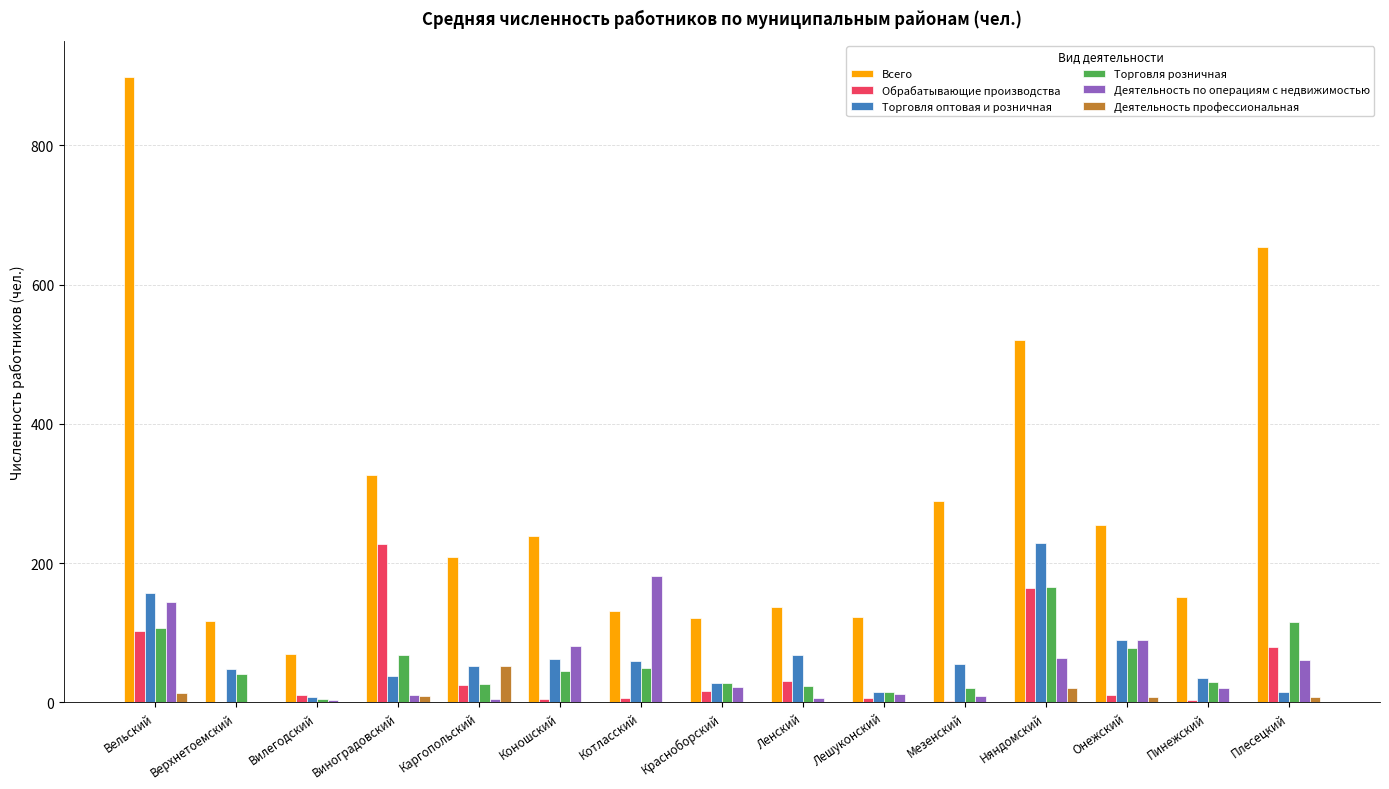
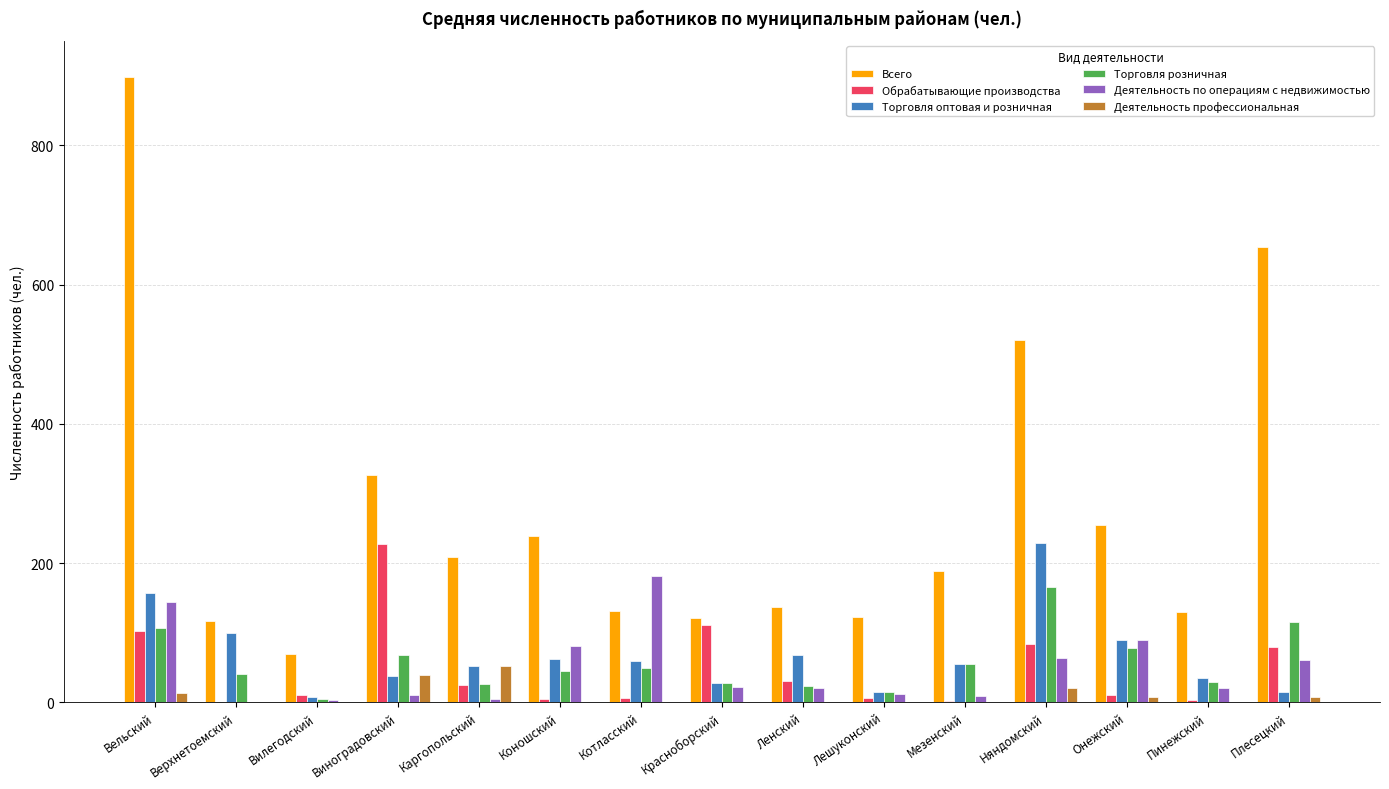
  {
    "Всего": {
      "Вельский": 900,
      "Верхнетоемский": 120,
      "Вилегодский": 70,
      "Виноградовский": 330,
      "Каргопольский": 210,
      "Коношский": 240,
      "Котласский": 130,
      "Красноборский": 120,
      "Ленский": 140,
      "Лешуконский": 120,
-     "Мезенский": 290,
+     "Мезенский": 190,
      "Няндомский": 520,
      "Онежский": 260,
-     "Пинежский": 150,
+     "Пинежский": 130,
      "Плесецкий": 650
    },
    "Обрабатывающие производства": {
      "Вельский": 100,
      "Вилегодский": 10,
      "Виноградовский": 230,
      "Каргопольский": 20,
      "Коношский": 0,
      "Котласский": 10,
-     "Красноборский": 20,
+     "Красноборский": 110,
      "Ленский": 30,
      "Лешуконский": 10,
-     "Няндомский": 160,
+     "Няндомский": 80,
      "Онежский": 10,
      "Плесецкий": 80
    },
    "Торговля оптовая и розничная": {
      "Вельский": 160,
-     "Верхнетоемский": 50,
+     "Верхнетоемский": 100,
      "Вилегодский": 10,
      "Виноградовский": 40,
      "Каргопольский": 50,
      "Коношский": 60,
      "Котласский": 60,
      "Красноборский": 30,
      "Ленский": 70,
      "Лешуконский": 20,
      "Мезенский": 60,
      "Няндомский": 230,
      "Онежский": 90,
      "Пинежский": 40,
      "Плесецкий": 10
    },
    "Торговля розничная": {
      "Вельский": 110,
      "Верхнетоемский": 40,
      "Вилегодский": 10,
      "Виноградовский": 70,
      "Каргопольский": 30,
      "Коношский": 40,
      "Котласский": 50,
      "Красноборский": 30,
      "Ленский": 20,
      "Лешуконский": 20,
-     "Мезенский": 20,
+     "Мезенский": 60,
      "Няндомский": 170,
      "Онежский": 80,
      "Пинежский": 30,
      "Плесецкий": 120
    },
    "Деятельность по операциям с недвижимостью": {
      "Вельский": 140,
      "Верхнетоемский": 0,
      "Виноградовский": 10,
      "Каргопольский": 10,
      "Коношский": 80,
      "Котласский": 180,
      "Красноборский": 20,
-     "Ленский": 10,
+     "Ленский": 20,
      "Лешуконский": 10,
      "Мезенский": 10,
      "Няндомский": 60,
      "Онежский": 90,
      "Пинежский": 20,
      "Плесецкий": 60
    },
    "Деятельность профессиональная": {
      "Вельский": 10,
      "Верхнетоемский": 0,
      "Вилегодский": 0,
-     "Виноградовский": 10,
+     "Виноградовский": 40,
      "Каргопольский": 50,
      "Коношский": 0,
      "Котласский": 0,
      "Красноборский": 0,
      "Лешуконский": 0,
      "Мезенский": 0,
      "Няндомский": 20,
      "Онежский": 10,
      "Пинежский": 0,
      "Плесецкий": 10
    }
  }
